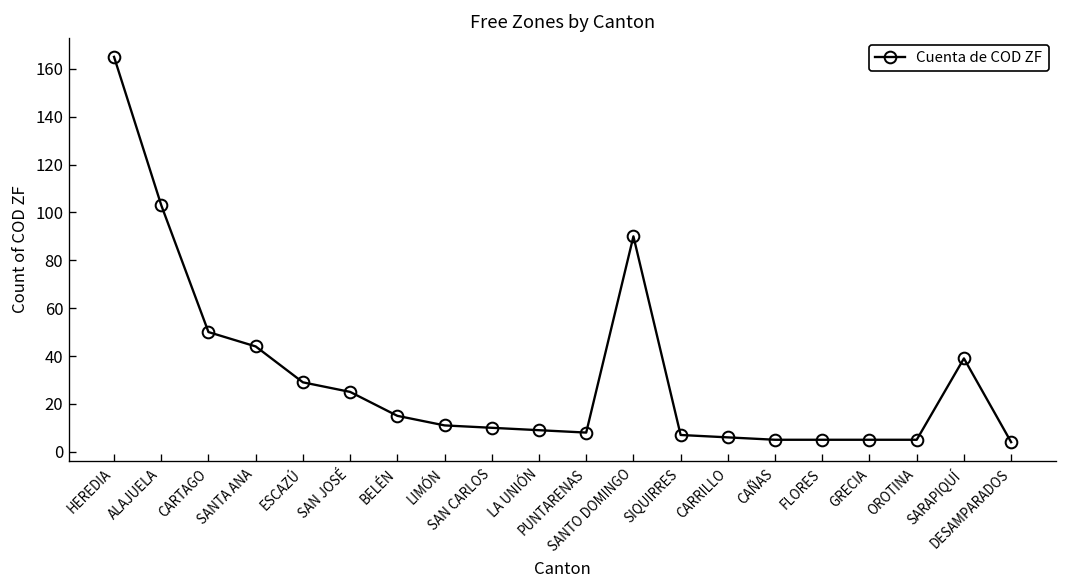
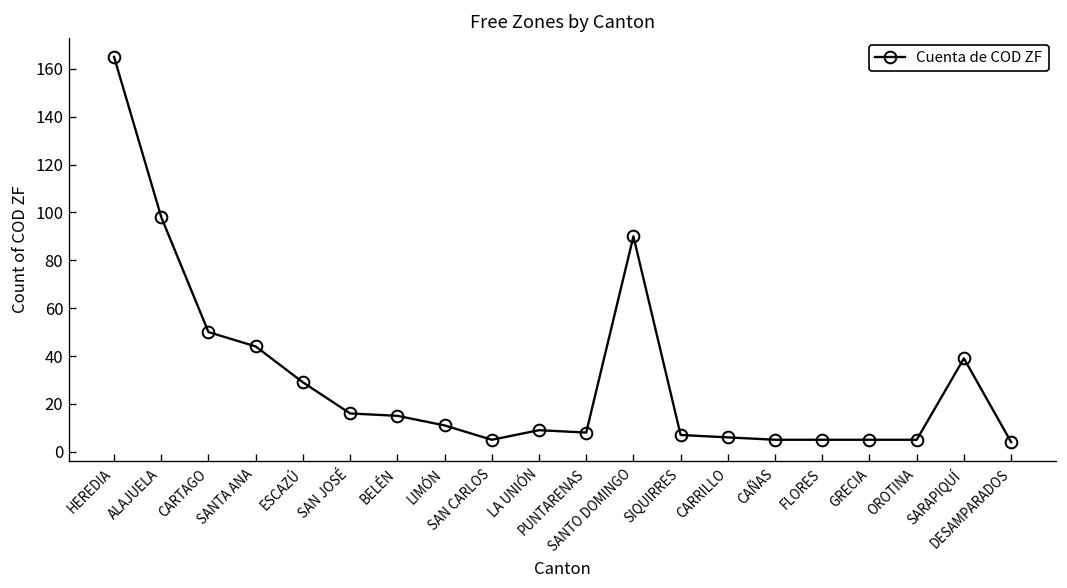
  {
    "HEREDIA": 165,
-   "ALAJUELA": 103,
+   "ALAJUELA": 98,
    "CARTAGO": 50,
    "SANTA ANA": 44,
    "ESCAZÚ": 29,
-   "SAN JOSÉ": 25,
+   "SAN JOSÉ": 16,
    "BELÉN": 15,
    "LIMÓN": 11,
-   "SAN CARLOS": 10,
+   "SAN CARLOS": 5,
    "LA UNIÓN": 9,
    "PUNTARENAS": 8,
    "SANTO DOMINGO": 90,
    "SIQUIRRES": 7,
    "CARRILLO": 6,
    "CAÑAS": 5,
    "FLORES": 5,
    "GRECIA": 5,
    "OROTINA": 5,
    "SARAPIQUÍ": 39,
    "DESAMPARADOS": 4
  }
